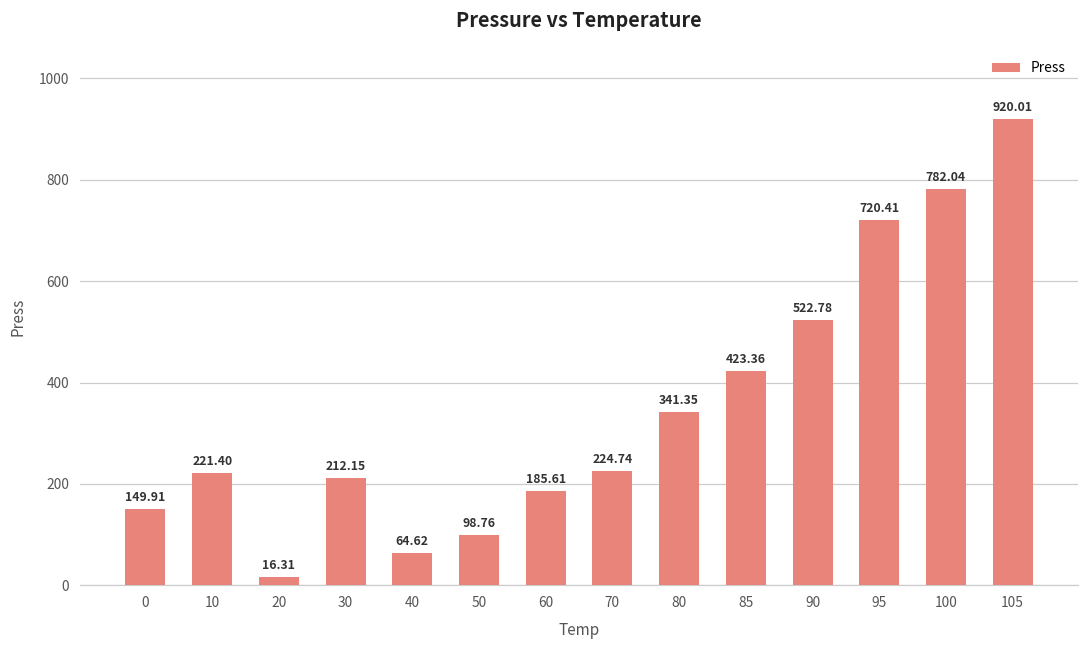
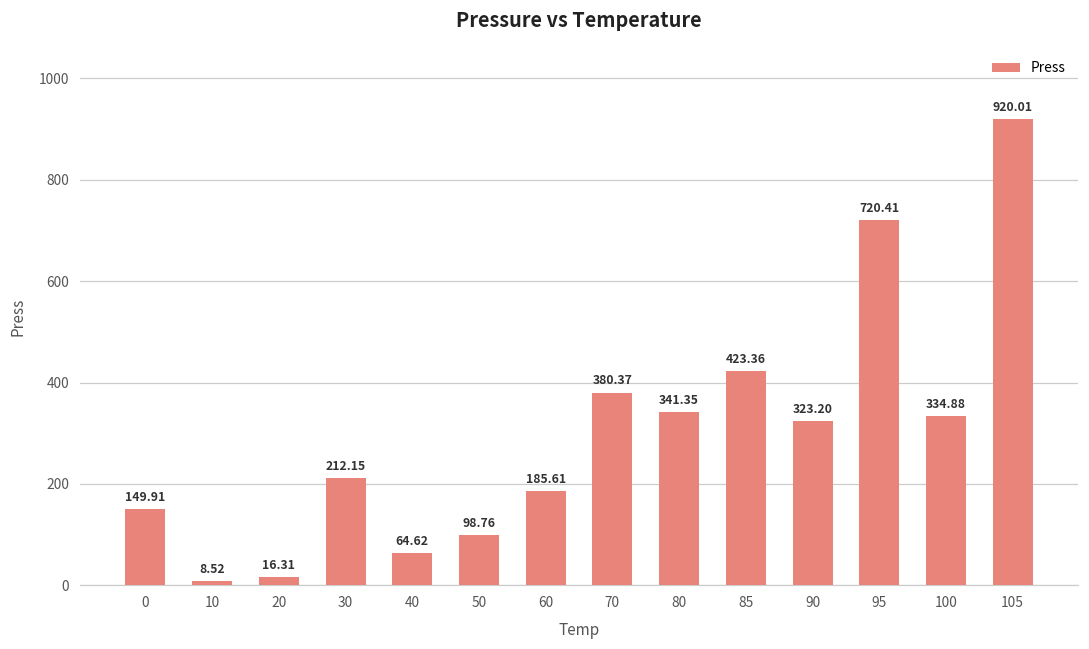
  {
    "0": 149.91,
-   "10": 221.40,
+   "10": 8.52,
    "20": 16.31,
    "30": 212.15,
    "40": 64.62,
    "50": 98.76,
    "60": 185.61,
-   "70": 224.74,
+   "70": 380.37,
    "80": 341.35,
    "85": 423.36,
-   "90": 522.78,
+   "90": 323.20,
    "95": 720.41,
-   "100": 782.04,
+   "100": 334.88,
    "105": 920.01
  }
